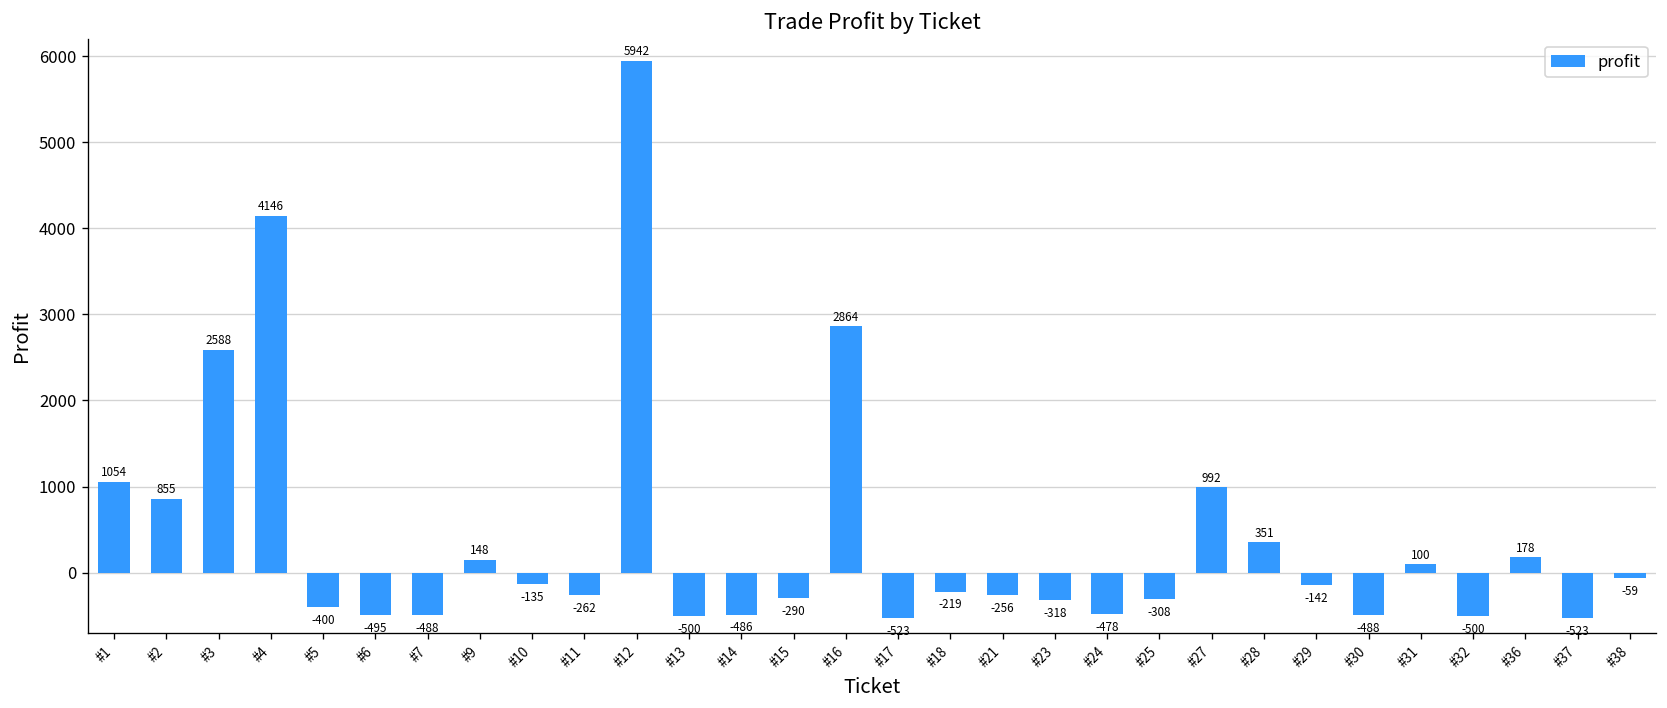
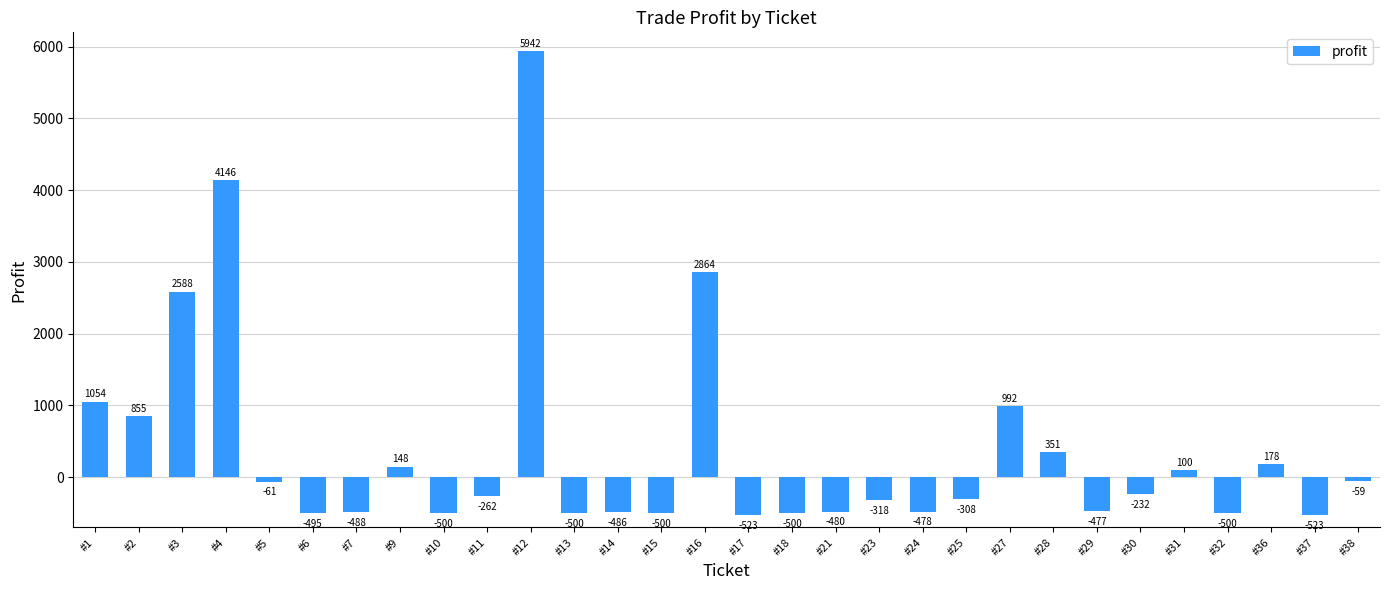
  {
    "#1": 1054,
    "#2": 855,
    "#3": 2588,
    "#4": 4146,
-   "#5": -400,
+   "#5": -61,
    "#6": -495,
    "#7": -488,
    "#9": 148,
-   "#10": -135,
+   "#10": -500,
    "#11": -262,
    "#12": 5942,
    "#13": -500,
    "#14": -486,
-   "#15": -290,
+   "#15": -500,
    "#16": 2864,
    "#17": -523,
-   "#18": -219,
-   "#21": -256,
+   "#18": -500,
+   "#21": -480,
    "#23": -318,
    "#24": -478,
    "#25": -308,
    "#27": 992,
    "#28": 351,
-   "#29": -142,
-   "#30": -488,
+   "#29": -477,
+   "#30": -232,
    "#31": 100,
    "#32": -500,
    "#36": 178,
    "#37": -523,
    "#38": -59
  }
